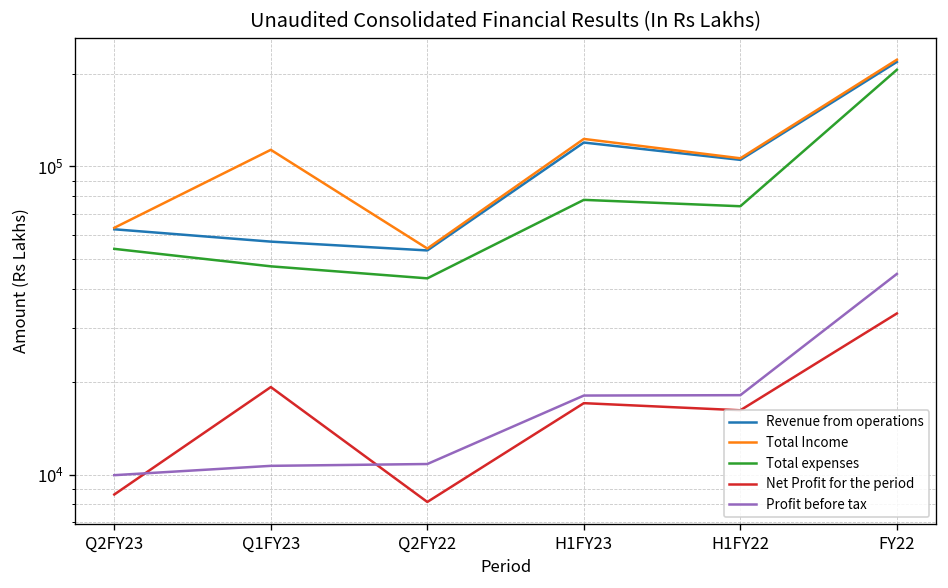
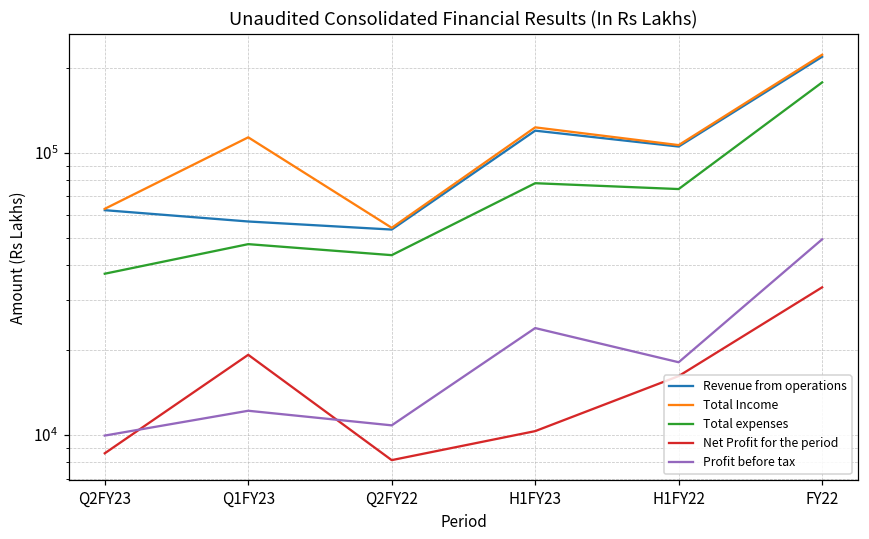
  {
    "Revenue from operations": {
      "Q1FY23": 57000,
      "H1FY23": 120000
    },
    "Total Income": {
      "Q1FY23": 110000,
      "H1FY23": 120000
    },
    "Total expenses": {
-     "Q2FY23": 54000,
+     "Q2FY23": 37000,
      "Q1FY23": 47000,
      "Q2FY22": 43000,
      "H1FY23": 78000,
      "H1FY22": 74000,
-     "FY22": 210000
+     "FY22": 180000
    },
    "Net Profit for the period": {
      "Q2FY23": 8600,
      "Q1FY23": 19000,
      "Q2FY22": 8200,
-     "H1FY23": 17000,
+     "H1FY23": 10300,
      "H1FY22": 16000,
      "FY22": 33000
    },
    "Profit before tax": {
      "Q2FY23": 10000,
-     "Q1FY23": 10700,
+     "Q1FY23": 12000,
      "Q2FY22": 10800,
-     "H1FY23": 18000,
+     "H1FY23": 24000,
      "H1FY22": 18000,
-     "FY22": 45000
+     "FY22": 49000
    }
  }
